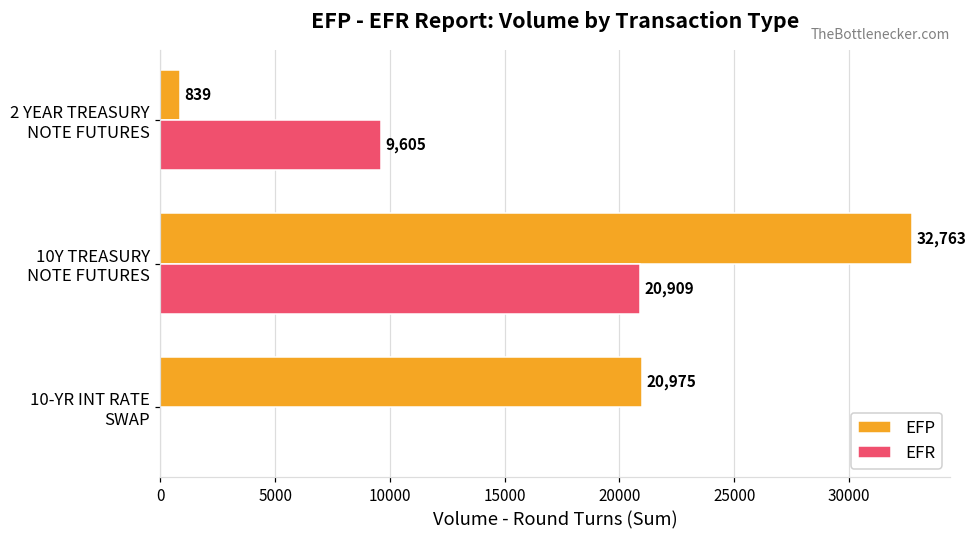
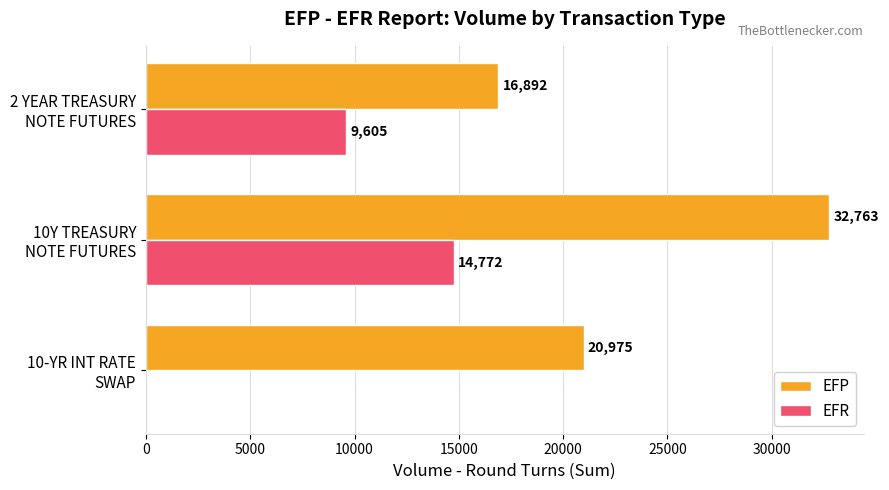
  {
    "EFP": {
-     "2 YEAR TREASURY NOTE FUTURES": "839",
+     "2 YEAR TREASURY NOTE FUTURES": "16,892",
      "10Y TREASURY NOTE FUTURES": "32,763",
      "10-YR INT RATE SWAP": "20,975"
    },
    "EFR": {
      "2 YEAR TREASURY NOTE FUTURES": "9,605",
-     "10Y TREASURY NOTE FUTURES": "20,909"
+     "10Y TREASURY NOTE FUTURES": "14,772"
    }
  }
